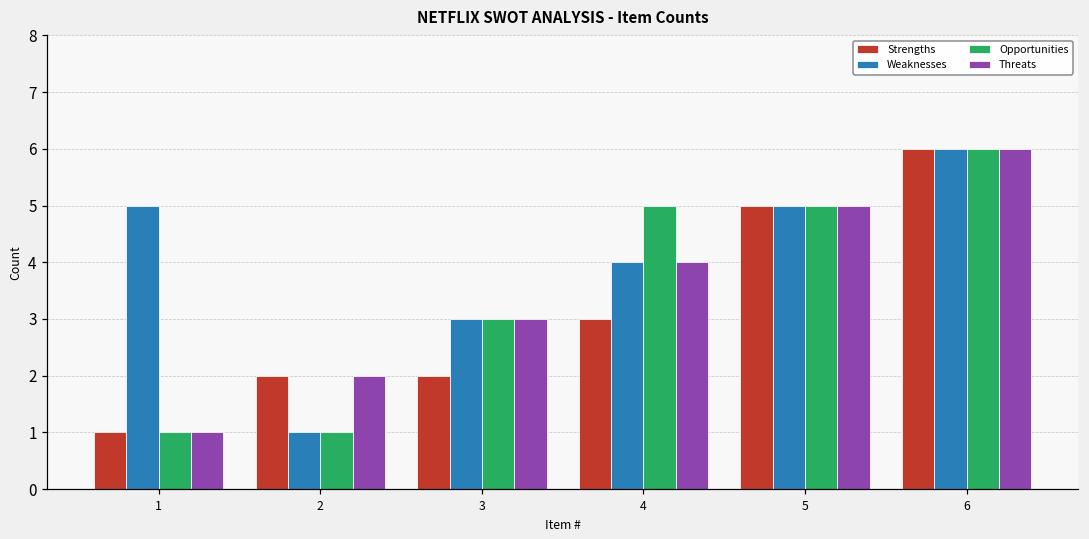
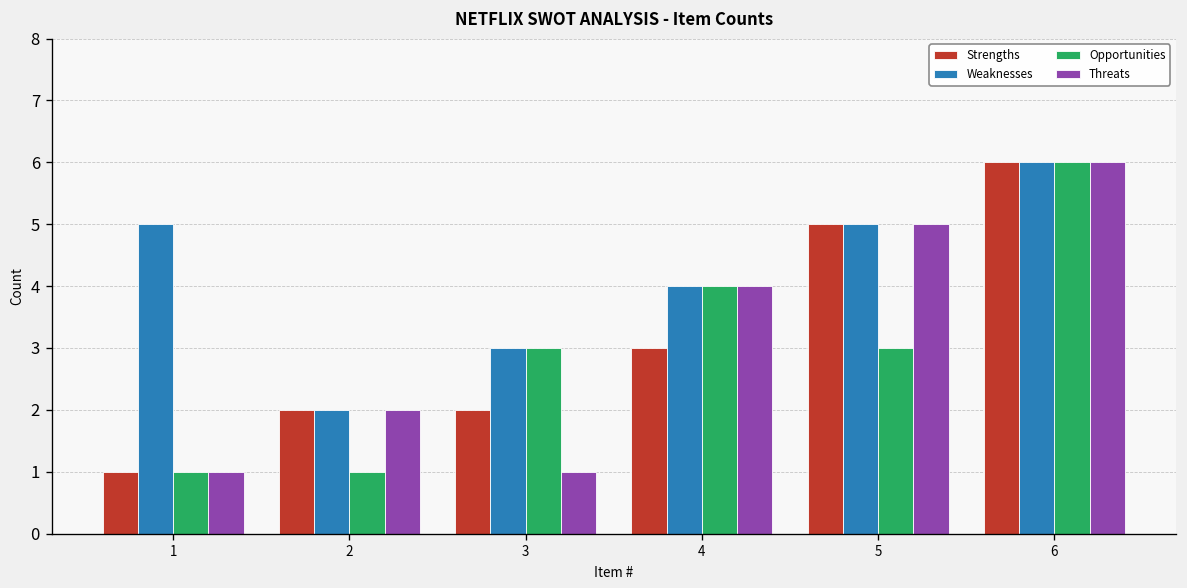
  {
    "Strengths": {
      "1": 1,
      "2": 2,
      "3": 2,
      "4": 3,
      "5": 5,
      "6": 6
    },
    "Weaknesses": {
      "1": 5,
-     "2": 1,
+     "2": 2,
      "3": 3,
      "4": 4,
      "5": 5,
      "6": 6
    },
    "Opportunities": {
      "1": 1,
      "2": 1,
      "3": 3,
-     "4": 5,
-     "5": 5,
+     "4": 4,
+     "5": 3,
      "6": 6
    },
    "Threats": {
      "1": 1,
      "2": 2,
-     "3": 3,
+     "3": 1,
      "4": 4,
      "5": 5,
      "6": 6
    }
  }
